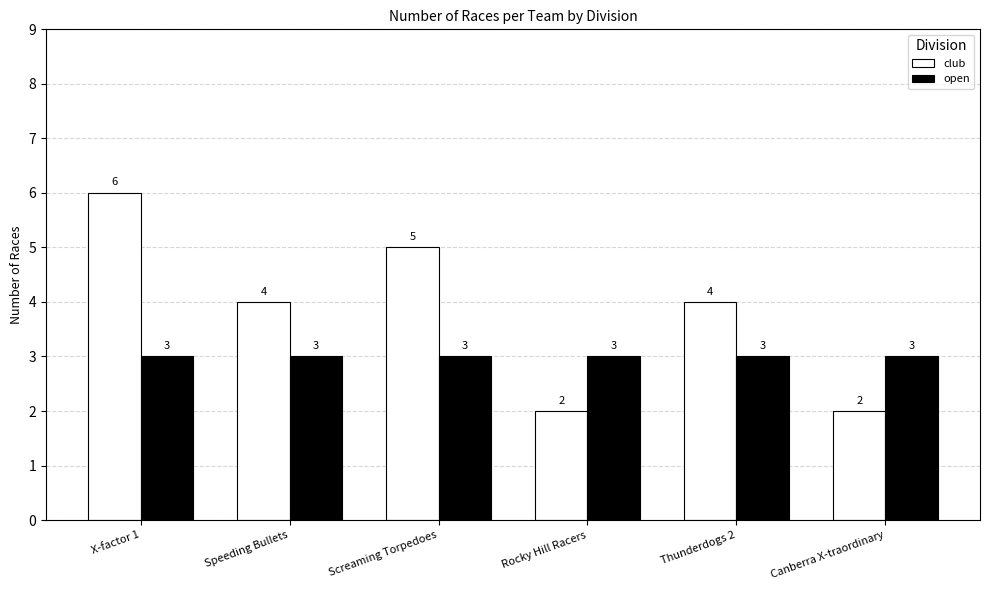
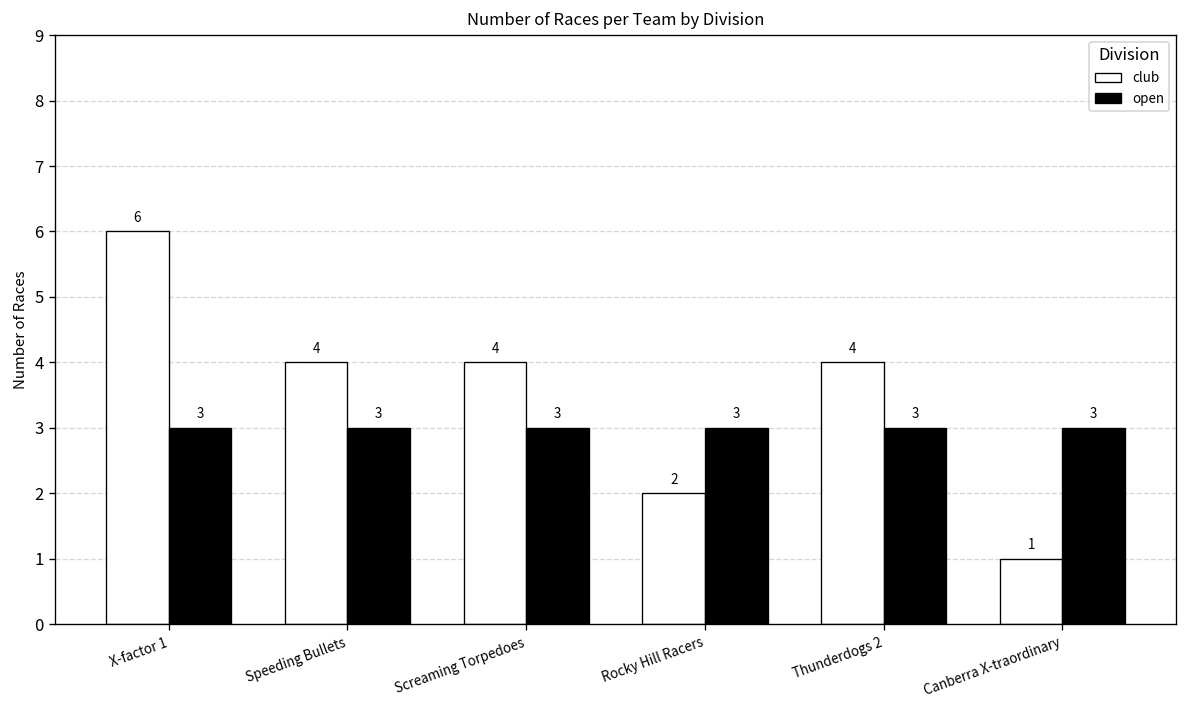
  {
    "club": {
      "X-factor 1": 6,
      "Speeding Bullets": 4,
-     "Screaming Torpedoes": 5,
+     "Screaming Torpedoes": 4,
      "Rocky Hill Racers": 2,
      "Thunderdogs 2": 4,
-     "Canberra X-traordinary": 2
+     "Canberra X-traordinary": 1
    },
    "open": {
      "X-factor 1": 3,
      "Speeding Bullets": 3,
      "Screaming Torpedoes": 3,
      "Rocky Hill Racers": 3,
      "Thunderdogs 2": 3,
      "Canberra X-traordinary": 3
    }
  }
